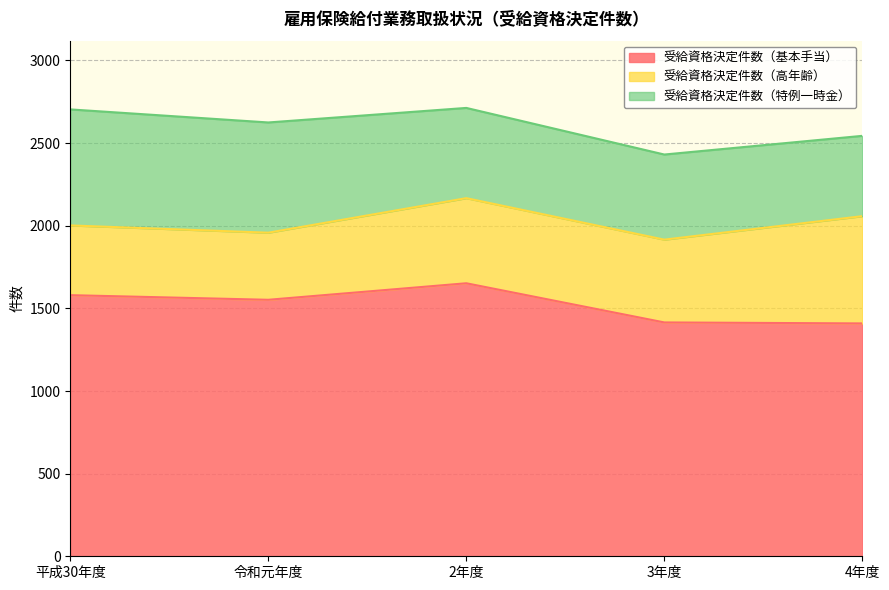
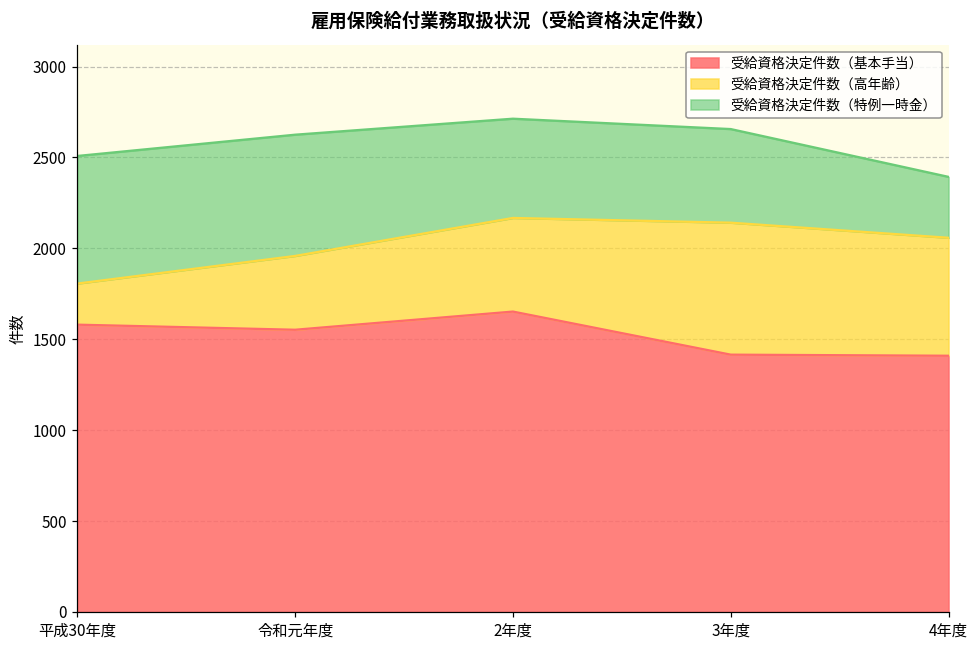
  {
    "受給資格決定件数（基本手当）": {
      "平成30年度": 1580,
      "令和元年度": 1550,
      "2年度": 1650,
      "3年度": 1420,
      "4年度": 1410
    },
    "受給資格決定件数（高年齢）": {
-     "平成30年度": 420,
+     "平成30年度": 230,
      "令和元年度": 410,
      "2年度": 520,
-     "3年度": 500,
+     "3年度": 730,
      "4年度": 650
    },
    "受給資格決定件数（特例一時金）": {
      "平成30年度": 700,
      "令和元年度": 670,
      "2年度": 550,
      "3年度": 520,
-     "4年度": 490
+     "4年度": 340
    }
  }
